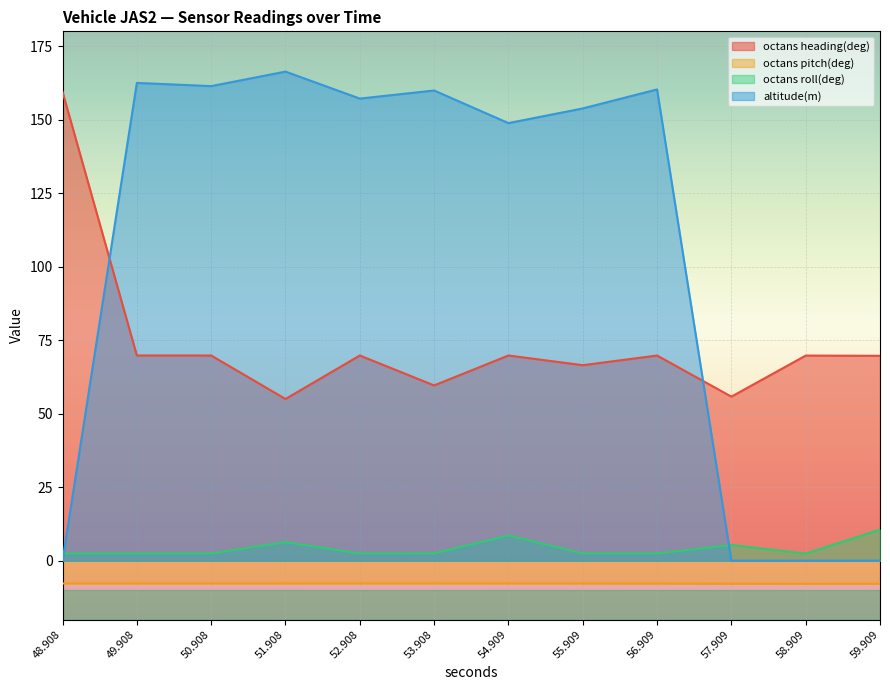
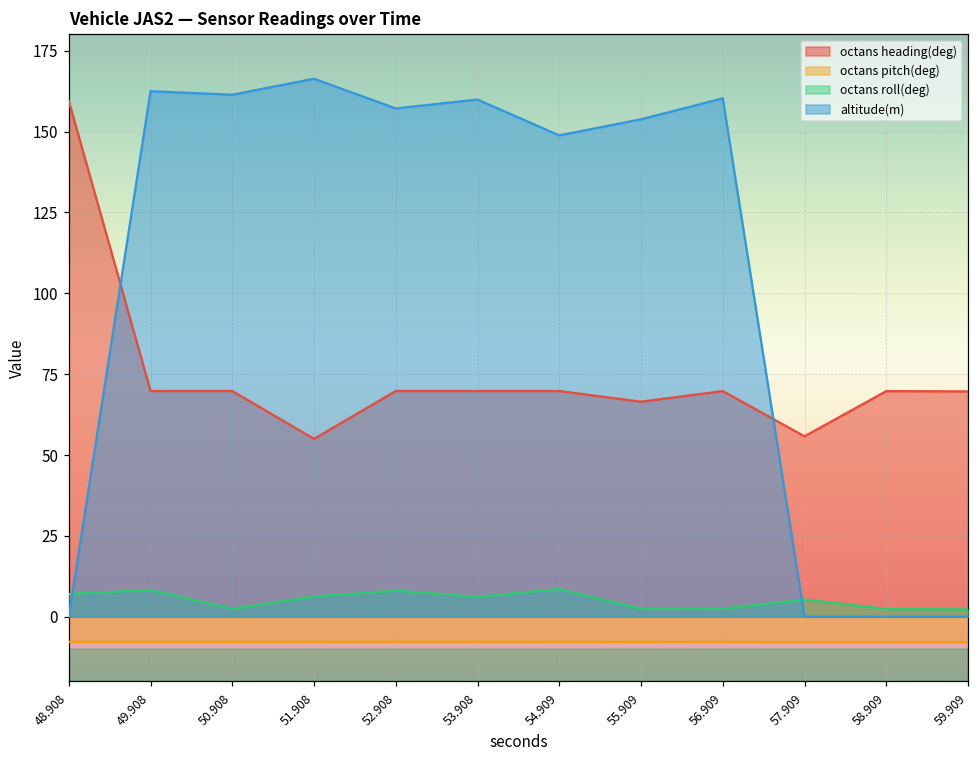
  {
    "octans heading(deg)": {
      "48.908": 159,
      "49.908": 70,
      "50.908": 70,
      "51.908": 55,
      "52.908": 70,
-     "53.908": 60,
+     "53.908": 70,
      "54.909": 70,
      "55.909": 66,
      "56.909": 70,
      "57.909": 56,
      "58.909": 70,
      "59.909": 70
    },
    "octans roll(deg)": {
-     "48.908": 2,
-     "49.908": 2,
+     "48.908": 7,
+     "49.908": 8,
      "50.908": 2,
      "51.908": 6,
-     "52.908": 2,
-     "53.908": 2,
+     "52.908": 8,
+     "53.908": 6,
      "54.909": 9,
      "55.909": 2,
      "56.909": 2,
      "57.909": 5,
      "58.909": 2,
-     "59.909": 11
+     "59.909": 2
    },
    "altitude(m)": {
      "49.908": 162,
      "50.908": 161,
      "51.908": 166,
      "52.908": 157,
      "53.908": 160,
      "54.909": 149,
      "55.909": 154,
      "56.909": 160
    }
  }
